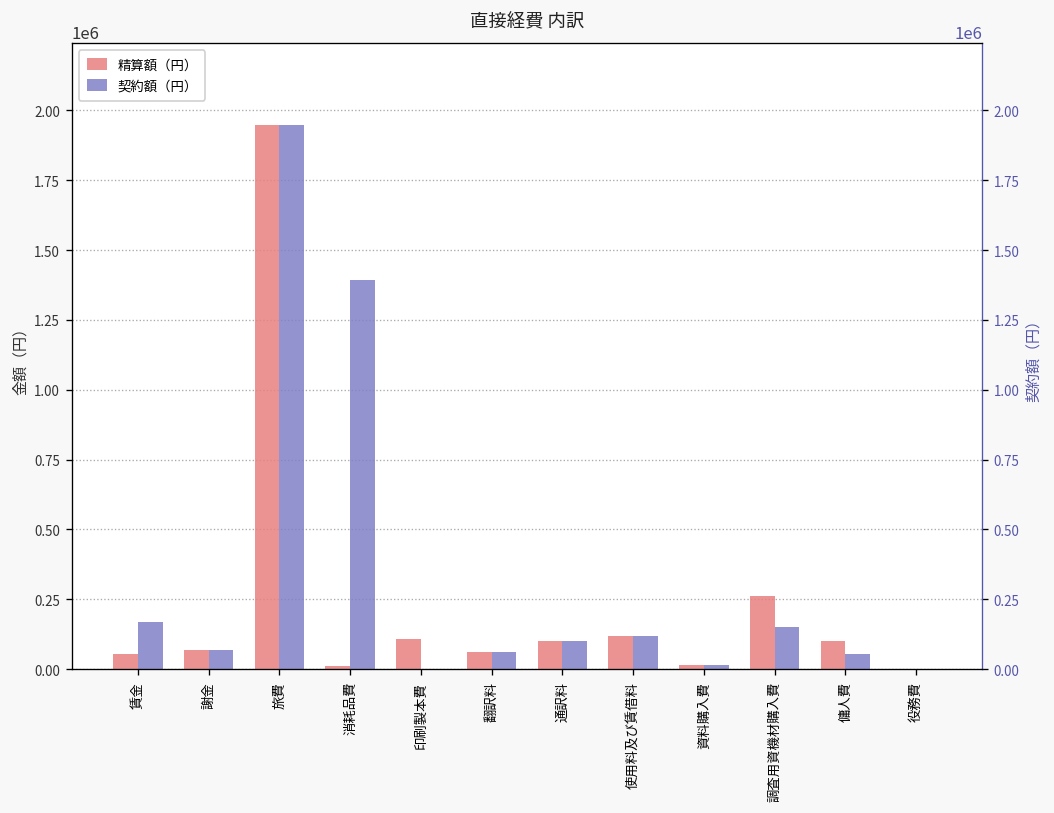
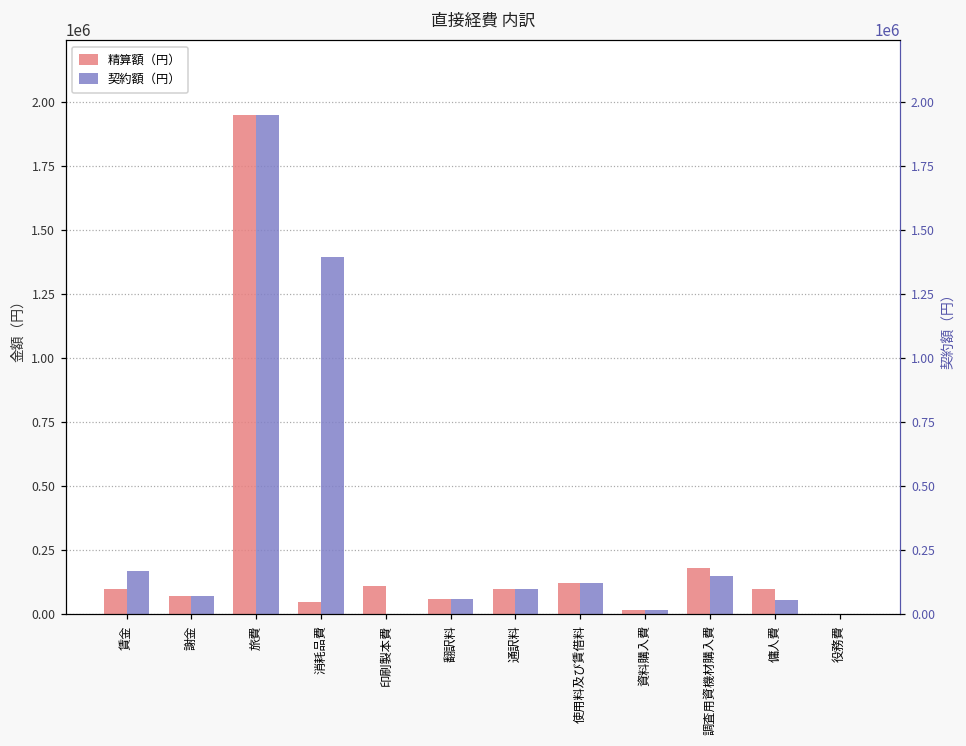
  {
    "精算額（円）": {
-     "賃金": 60000,
+     "賃金": 100000,
      "謝金": 70000,
      "旅費": 1950000,
-     "消耗品費": 10000,
+     "消耗品費": 50000,
      "印刷製本費": 110000,
      "翻訳料": 60000,
      "通訳料": 100000,
      "使用料及び賃借料": 120000,
      "資料購入費": 20000,
-     "調査用資機材購入費": 260000,
+     "調査用資機材購入費": 180000,
      "傭人費": 100000
    },
    "契約額（円）": {
      "賃金": 170000,
      "謝金": 70000,
      "旅費": 1950000,
      "消耗品費": 1390000,
      "翻訳料": 60000,
      "通訳料": 100000,
      "使用料及び賃借料": 120000,
      "資料購入費": 20000,
      "調査用資機材購入費": 150000,
      "傭人費": 50000
    }
  }
